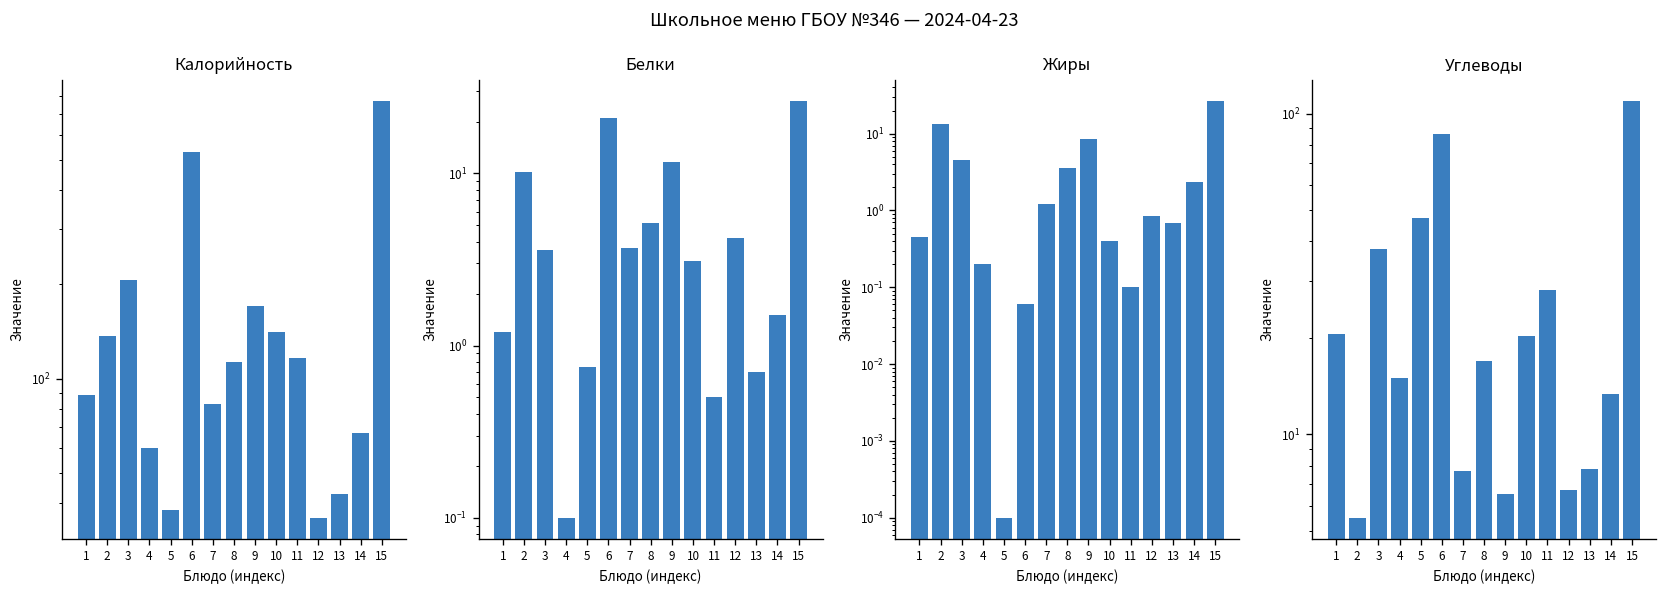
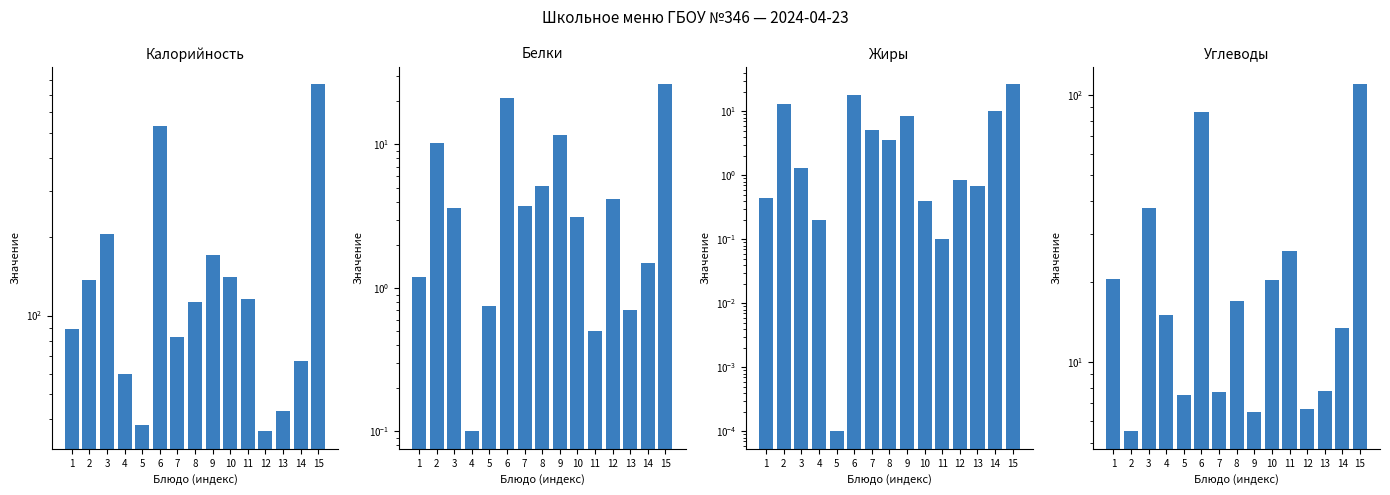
  {
    "Белки": {
      "1": 1.2,
      "2": 10,
      "3": 3.6,
      "4": 0.10,
      "5": 0.8,
      "6": 21,
      "7": 3.7,
      "8": 5.1,
      "9": 12,
      "10": 3.1,
      "11": 0.50,
      "12": 4.2,
      "13": 0.7,
      "14": 1.5,
      "15": 26
    },
    "Жиры": {
      "1": 0.5,
      "2": 13,
-     "3": 5,
+     "3": 1.3,
      "4": 0.20,
      "5": 0.00010,
-     "6": 0.06,
-     "7": 1.2,
+     "6": 18,
+     "7": 5,
      "8": 4,
      "9": 9,
      "10": 0.4,
      "11": 0.10,
      "12": 0.9,
      "13": 0.7,
-     "14": 2.4,
+     "14": 10,
      "15": 27
    },
    "Углеводы": {
      "1": 21,
      "2": 5.5,
      "3": 38,
      "4": 15,
-     "5": 47,
+     "5": 7.5,
      "6": 86,
      "7": 7.7,
      "8": 17,
      "9": 6.5,
      "10": 20,
-     "11": 28,
+     "11": 26,
      "12": 6.7,
      "13": 7.8,
      "14": 13,
      "15": 109
    }
  }
